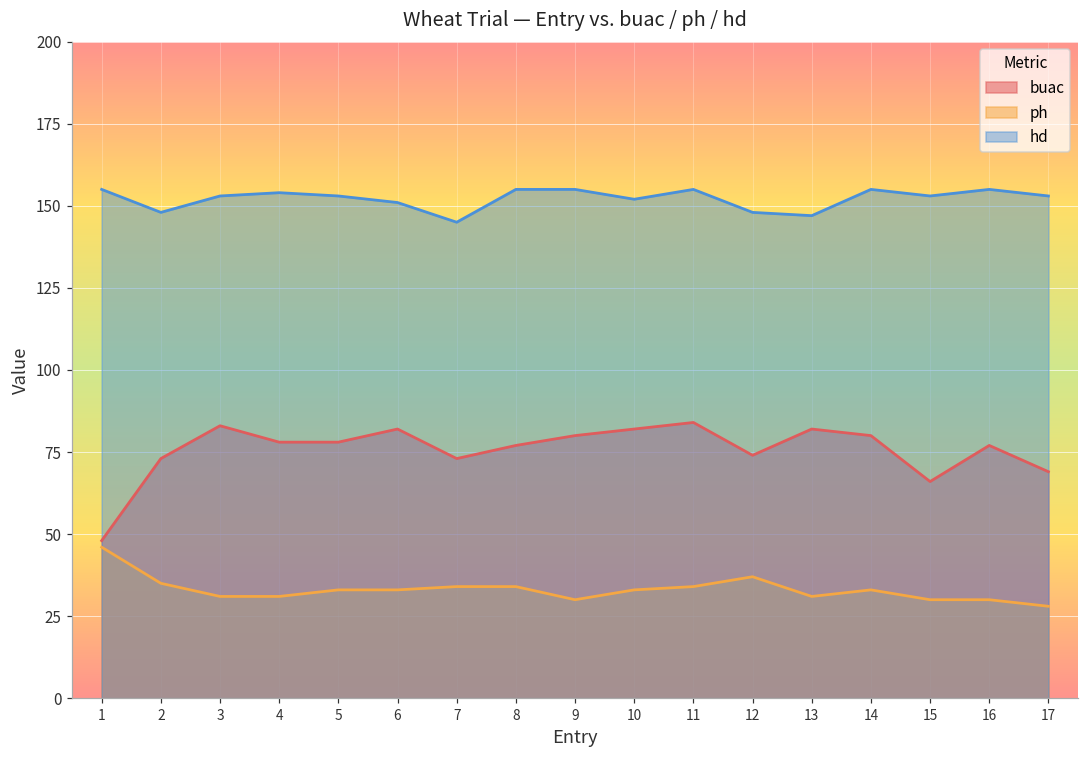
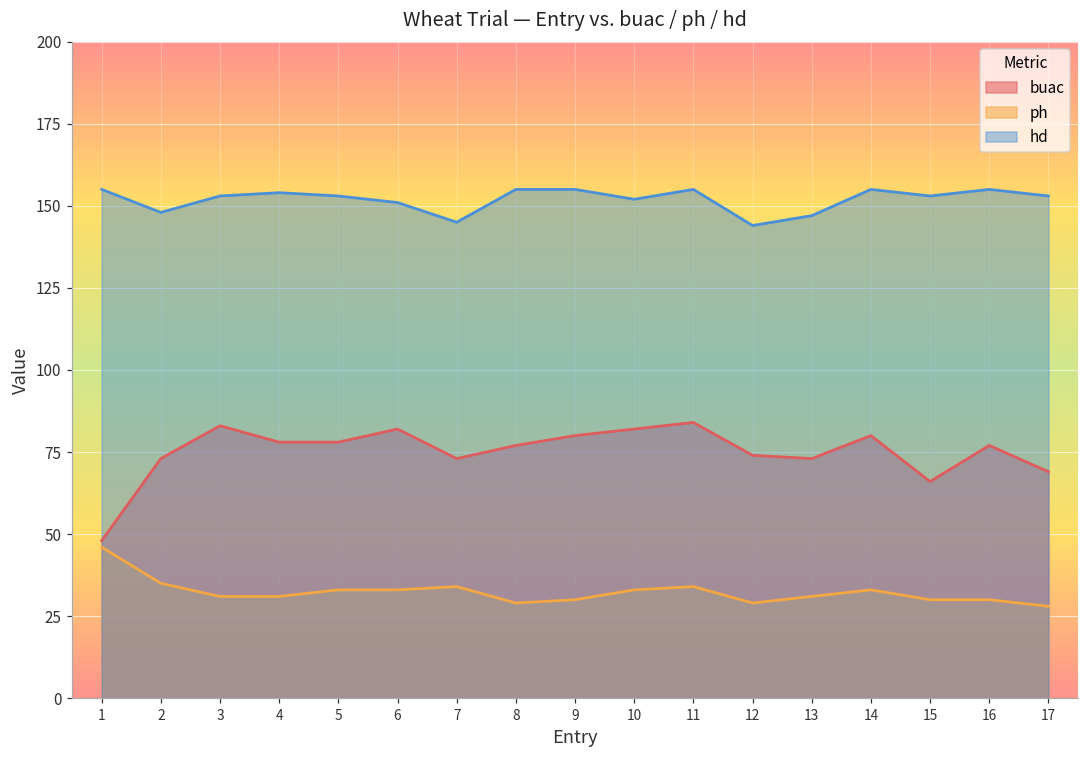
  {
    "buac": {
      "1": 48,
      "2": 73,
      "3": 83,
      "4": 78,
      "5": 78,
      "6": 82,
      "7": 73,
      "8": 77,
      "9": 80,
      "10": 82,
      "11": 84,
      "12": 74,
-     "13": 82,
+     "13": 73,
      "14": 80,
      "15": 66,
      "16": 77,
      "17": 69
    },
    "ph": {
      "1": 46,
      "2": 35,
      "3": 31,
      "4": 31,
      "5": 33,
      "6": 33,
      "7": 34,
-     "8": 34,
+     "8": 29,
      "9": 30,
      "10": 33,
      "11": 34,
-     "12": 37,
+     "12": 29,
      "13": 31,
      "14": 33,
      "15": 30,
      "16": 30,
      "17": 28
    },
    "hd": {
      "1": 155,
      "2": 148,
      "3": 153,
      "4": 154,
      "5": 153,
      "6": 151,
      "7": 145,
      "8": 155,
      "9": 155,
      "10": 152,
      "11": 155,
-     "12": 148,
+     "12": 144,
      "13": 147,
      "14": 155,
      "15": 153,
      "16": 155,
      "17": 153
    }
  }
